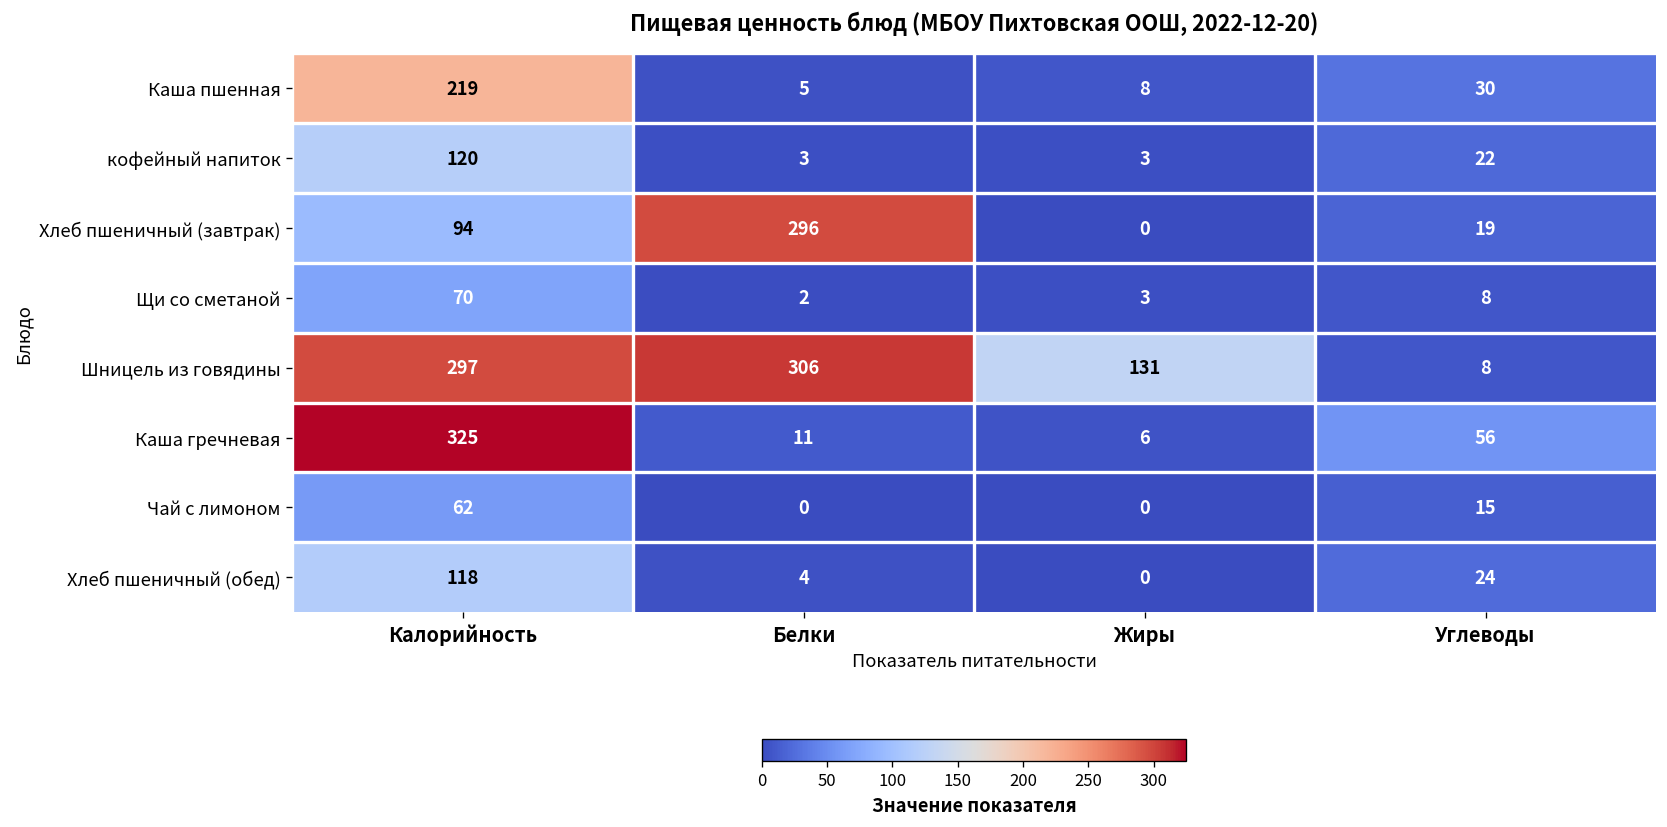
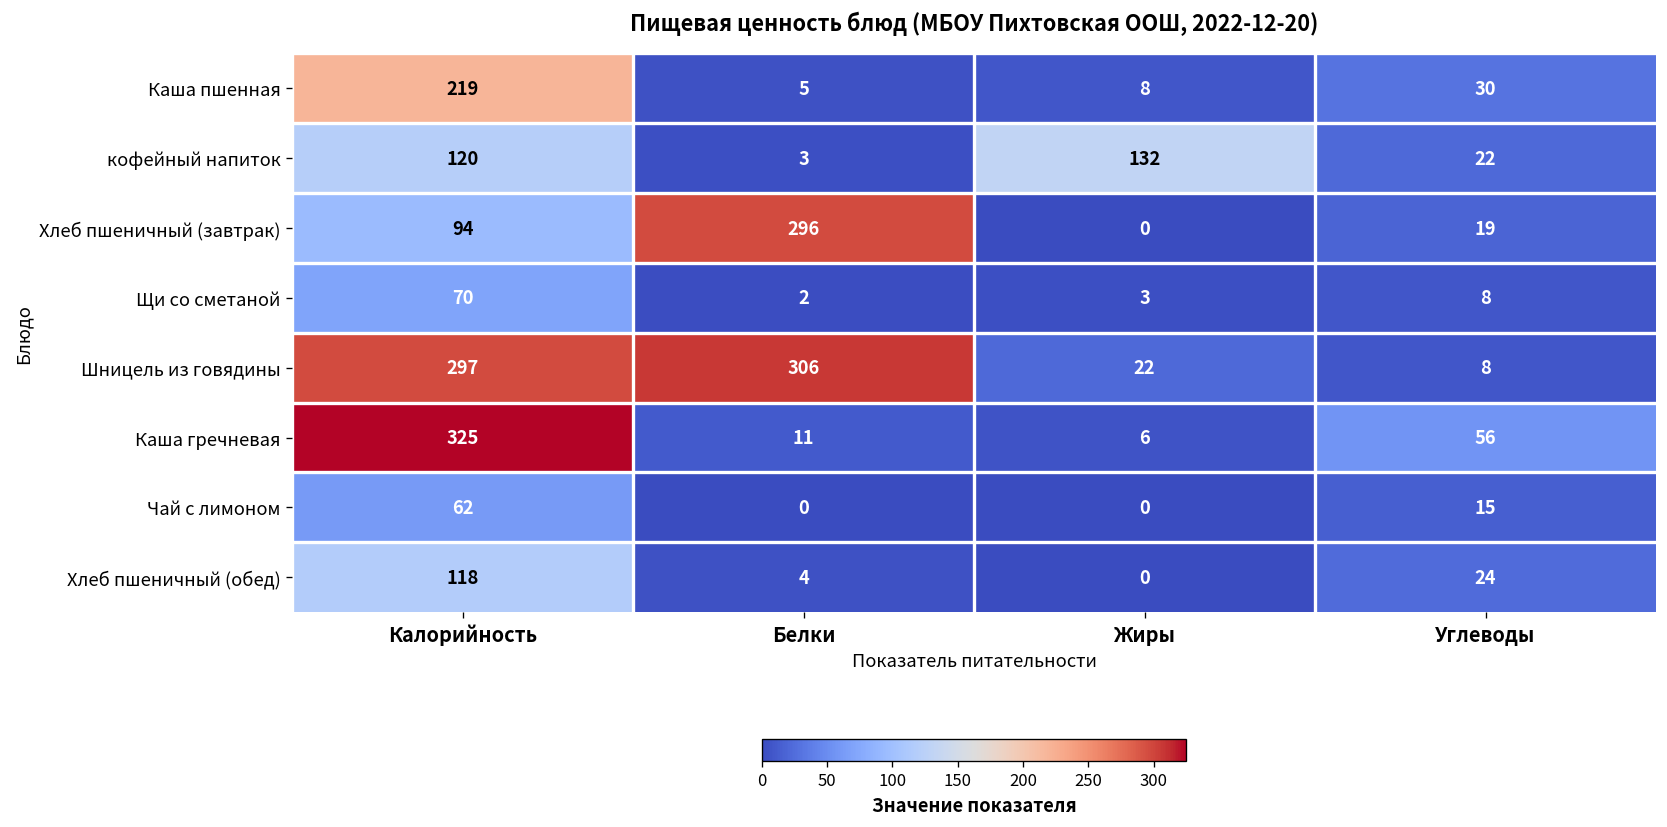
  {
    "Каша пшенная": {
      "Калорийность": 219,
      "Белки": 5,
      "Жиры": 8,
      "Углеводы": 30
    },
    "кофейный напиток": {
      "Калорийность": 120,
      "Белки": 3,
-     "Жиры": 3,
+     "Жиры": 132,
      "Углеводы": 22
    },
    "Хлеб пшеничный (завтрак)": {
      "Калорийность": 94,
      "Белки": 296,
      "Жиры": 0,
      "Углеводы": 19
    },
    "Щи со сметаной": {
      "Калорийность": 70,
      "Белки": 2,
      "Жиры": 3,
      "Углеводы": 8
    },
    "Шницель из говядины": {
      "Калорийность": 297,
      "Белки": 306,
-     "Жиры": 131,
+     "Жиры": 22,
      "Углеводы": 8
    },
    "Каша гречневая": {
      "Калорийность": 325,
      "Белки": 11,
      "Жиры": 6,
      "Углеводы": 56
    },
    "Чай с лимоном": {
      "Калорийность": 62,
      "Белки": 0,
      "Жиры": 0,
      "Углеводы": 15
    },
    "Хлеб пшеничный (обед)": {
      "Калорийность": 118,
      "Белки": 4,
      "Жиры": 0,
      "Углеводы": 24
    }
  }
